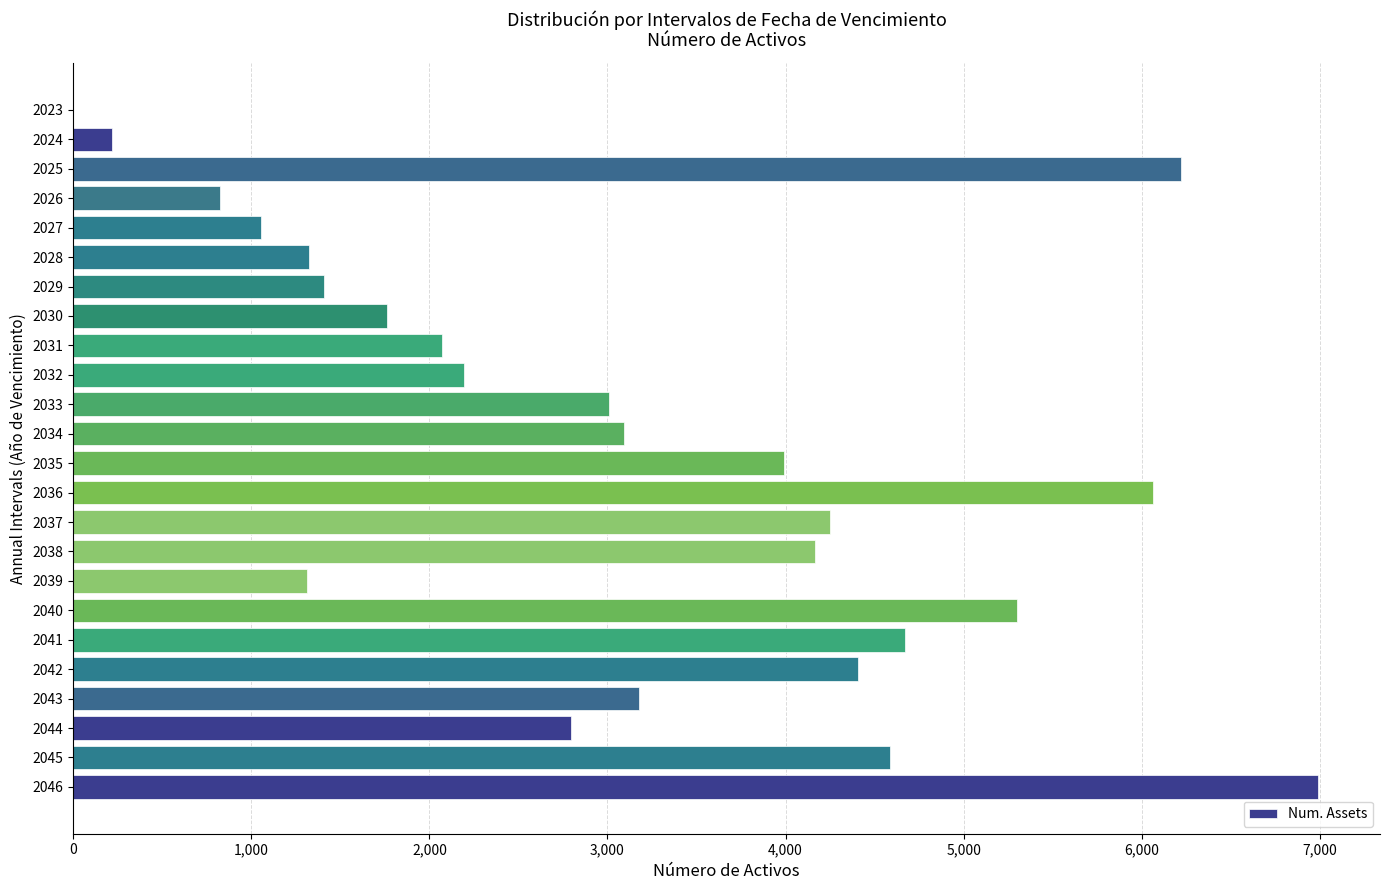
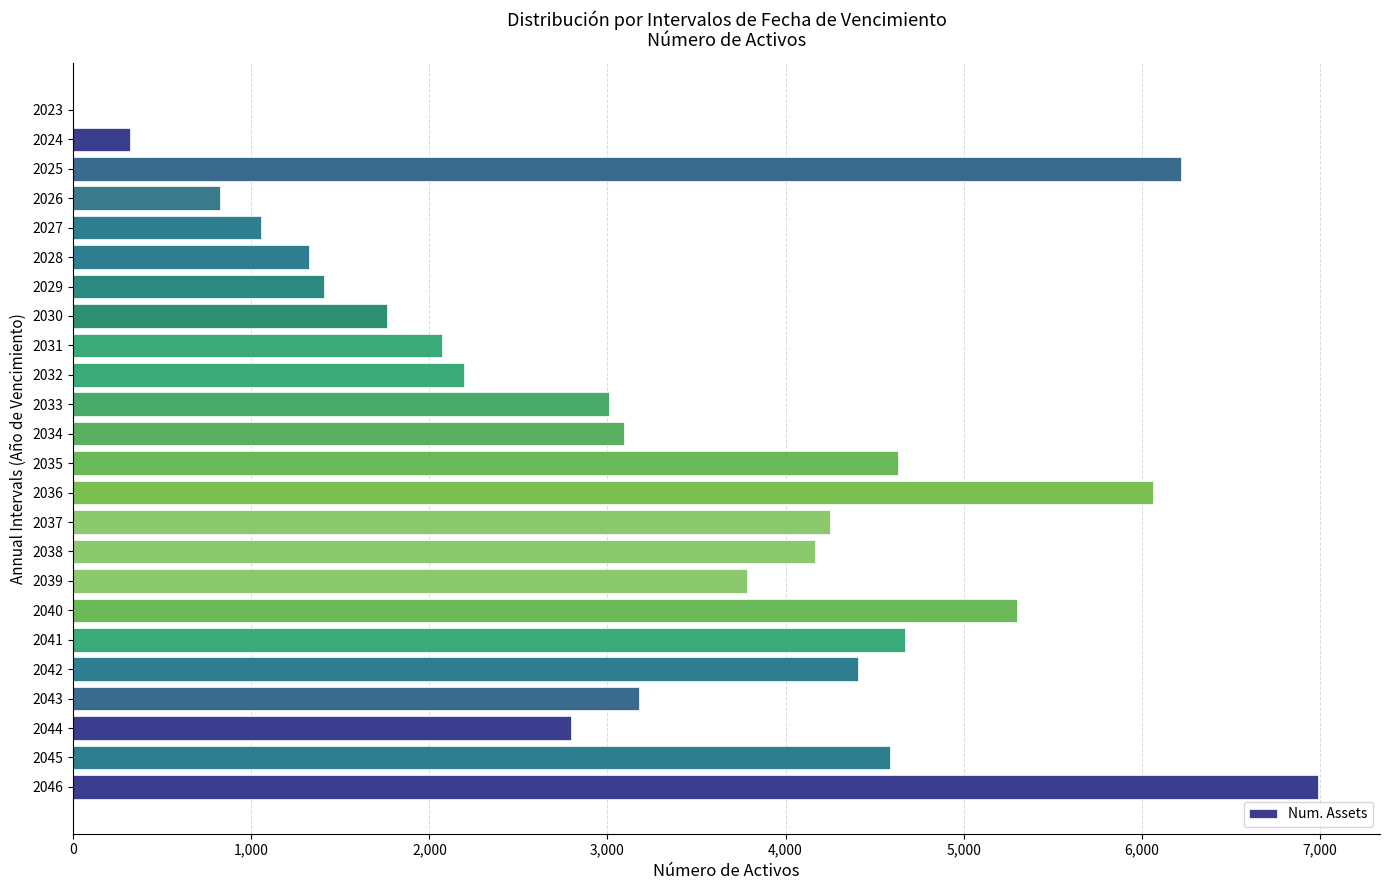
  {
-   "2024": "220",
+   "2024": "320",
    "2025": "6,220",
    "2026": "820",
    "2027": "1,050",
    "2028": "1,330",
    "2029": "1,410",
    "2030": "1,760",
    "2031": "2,070",
    "2032": "2,190",
    "2033": "3,010",
    "2034": "3,090",
-   "2035": "3,990",
+   "2035": "4,630",
    "2036": "6,070",
    "2037": "4,250",
    "2038": "4,170",
-   "2039": "1,320",
+   "2039": "3,780",
    "2040": "5,300",
    "2041": "4,670",
    "2042": "4,410",
    "2043": "3,180",
    "2044": "2,790",
    "2045": "4,590",
    "2046": "6,990"
  }
